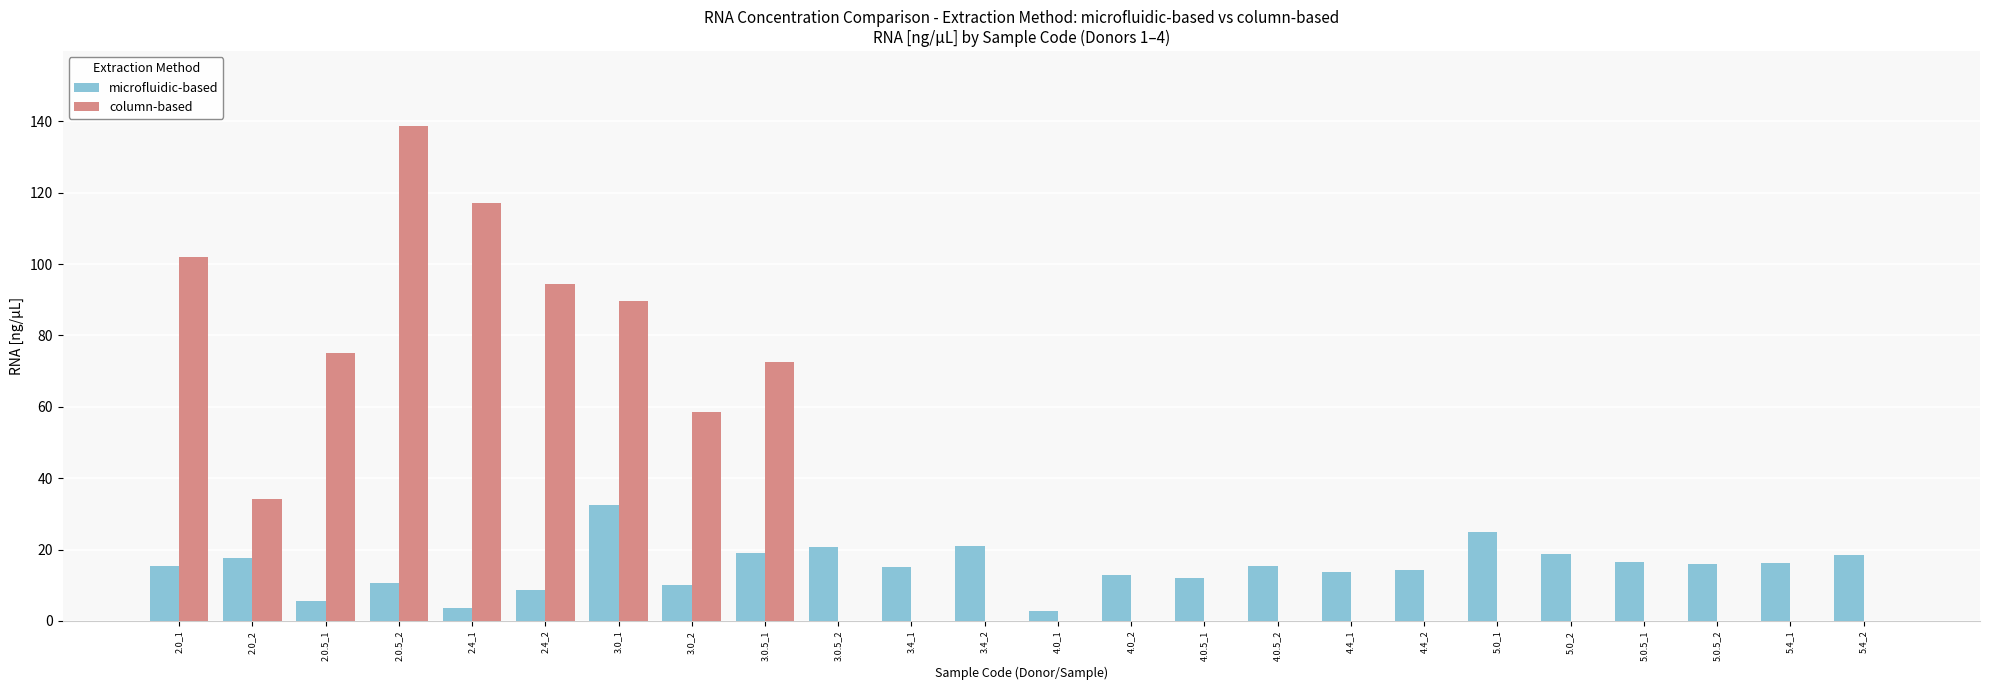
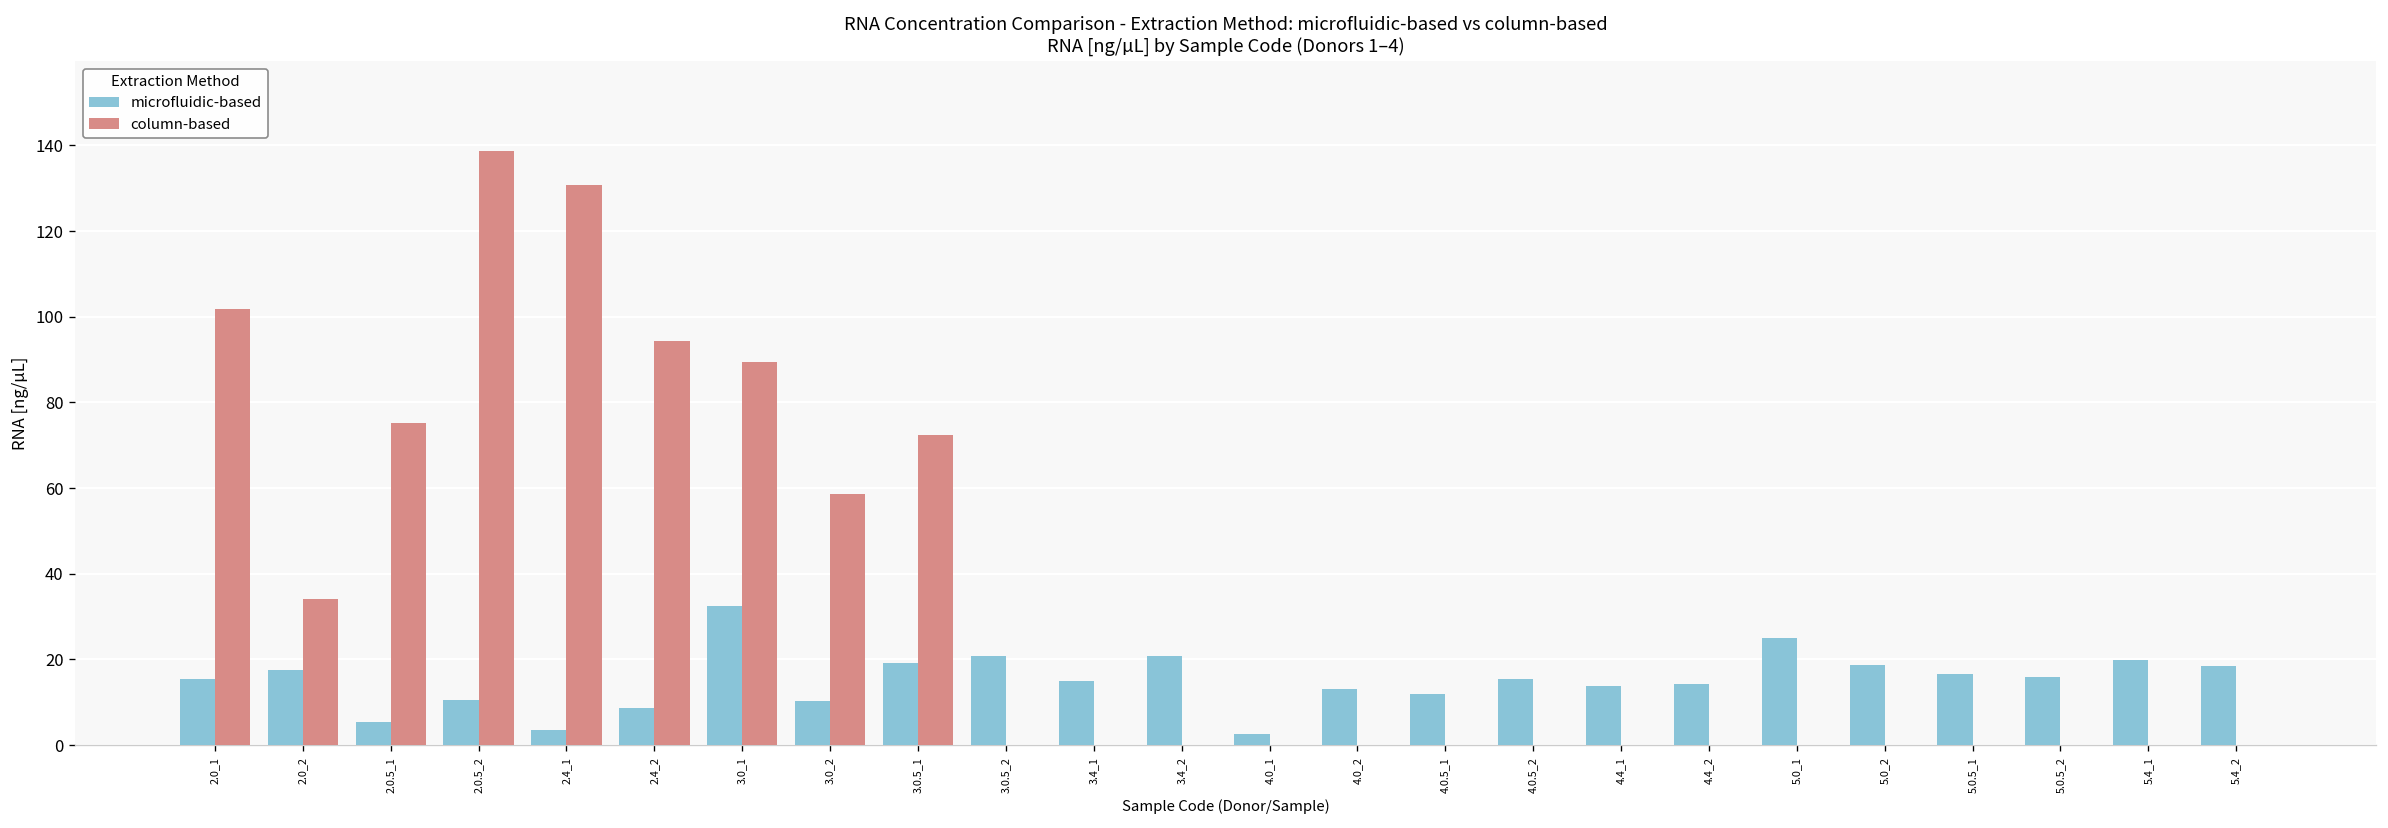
  {
    "microfluidic-based": {
      "2.0_1": 16,
      "2.0_2": 18,
      "2.0.5_1": 6,
      "2.0.5_2": 11,
      "2.4_1": 4,
      "2.4_2": 9,
      "3.0_1": 33,
      "3.0_2": 10,
      "3.0.5_1": 19,
      "3.0.5_2": 21,
      "3.4_1": 15,
      "3.4_2": 21,
      "4.0_1": 3,
      "4.0_2": 13,
      "4.0.5_1": 12,
      "4.0.5_2": 15,
      "4.4_1": 14,
      "4.4_2": 14,
      "5.0_1": 25,
      "5.0_2": 19,
      "5.0.5_1": 17,
      "5.0.5_2": 16,
-     "5.4_1": 16,
+     "5.4_1": 20,
      "5.4_2": 18
    },
    "column-based": {
      "2.0_1": 102,
      "2.0_2": 34,
      "2.0.5_1": 75,
      "2.0.5_2": 139,
-     "2.4_1": 117,
+     "2.4_1": 131,
      "2.4_2": 94,
      "3.0_1": 90,
      "3.0_2": 59,
      "3.0.5_1": 73,
      "3.0.5_2": 0,
      "3.4_1": 0,
      "3.4_2": 0,
      "4.0_1": 0,
      "4.0_2": 0,
      "4.0.5_1": 0,
      "4.0.5_2": 0,
      "4.4_1": 0,
      "4.4_2": 0,
      "5.0_1": 0,
      "5.0_2": 0,
      "5.0.5_1": 0,
      "5.0.5_2": 0,
      "5.4_1": 0,
      "5.4_2": 0
    }
  }
